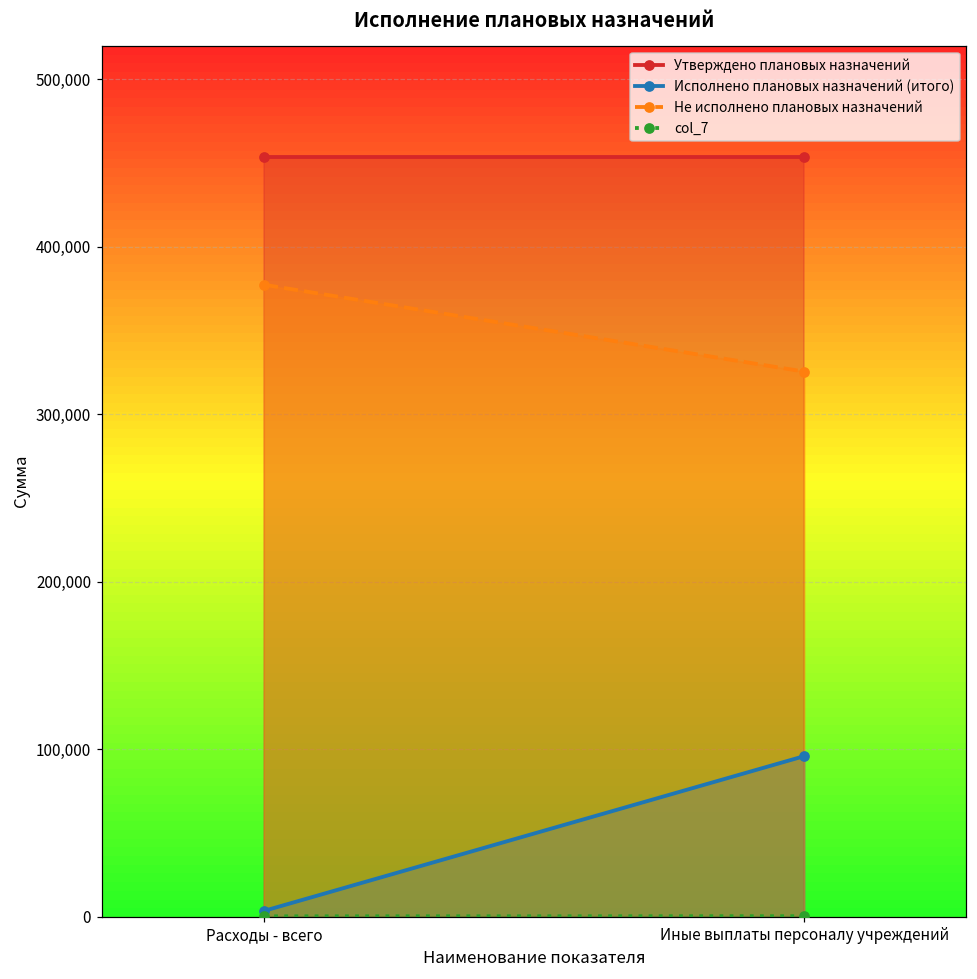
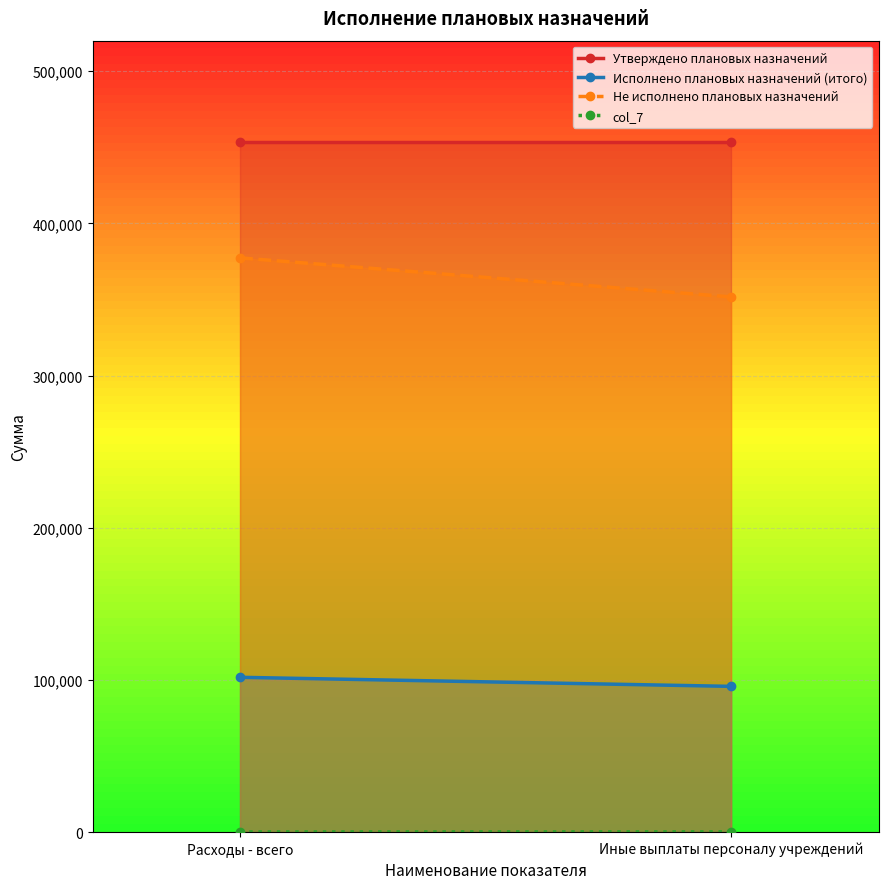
  {
    "Утверждено плановых назначений": {
      "Расходы - всего": "453,000",
      "Иные выплаты персоналу учреждений": "453,000"
    },
    "Исполнено плановых назначений (итого)": {
-     "Расходы - всего": "3,000",
+     "Расходы - всего": "102,000",
      "Иные выплаты персоналу учреждений": "96,000"
    },
    "Не исполнено плановых назначений": {
      "Расходы - всего": "377,000",
-     "Иные выплаты персоналу учреждений": "325,000"
+     "Иные выплаты персоналу учреждений": "352,000"
    },
    "col_7": {
      "Расходы - всего": "0",
      "Иные выплаты персоналу учреждений": "0"
    }
  }
